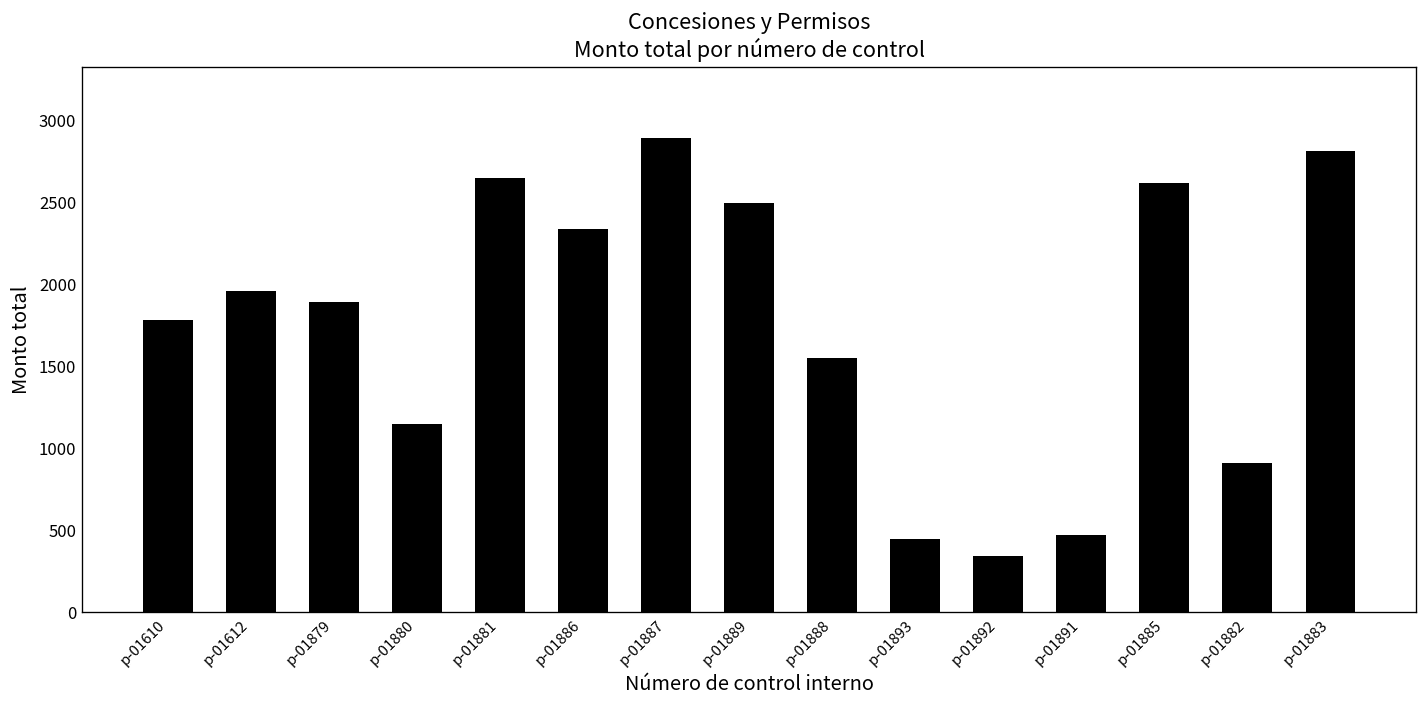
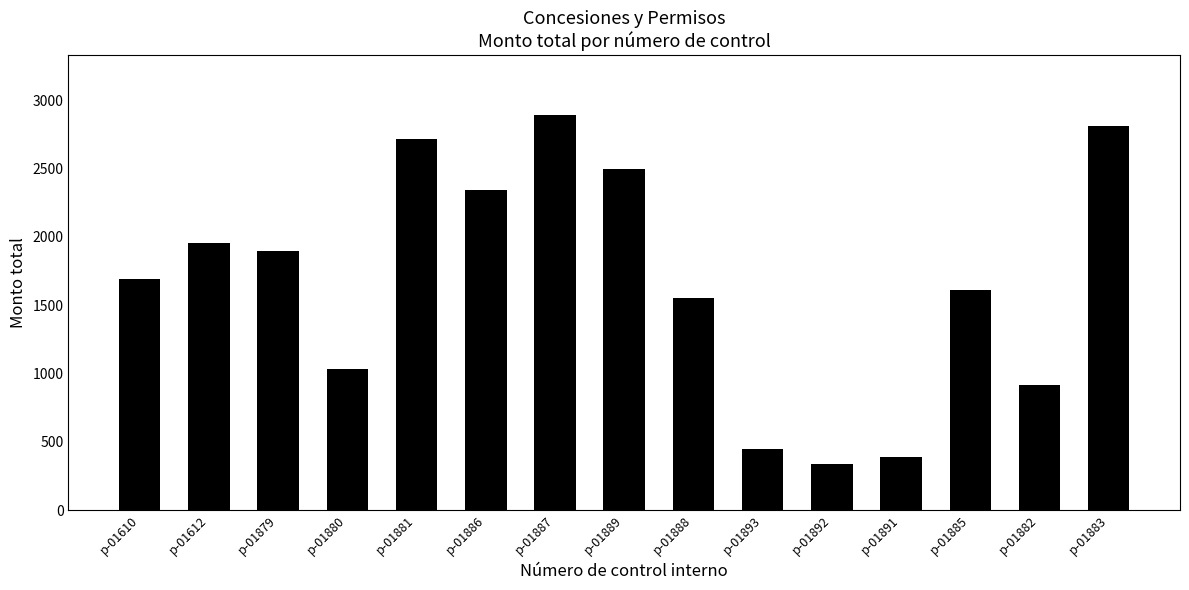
  {
-   "p-01610": 1780,
+   "p-01610": 1690,
    "p-01612": 1960,
    "p-01879": 1890,
-   "p-01880": 1150,
-   "p-01881": 2650,
+   "p-01880": 1040,
+   "p-01881": 2720,
    "p-01886": 2340,
    "p-01887": 2890,
    "p-01889": 2500,
    "p-01888": 1550,
    "p-01893": 450,
    "p-01892": 340,
-   "p-01891": 470,
-   "p-01885": 2620,
+   "p-01891": 390,
+   "p-01885": 1610,
    "p-01882": 910,
    "p-01883": 2810
  }
